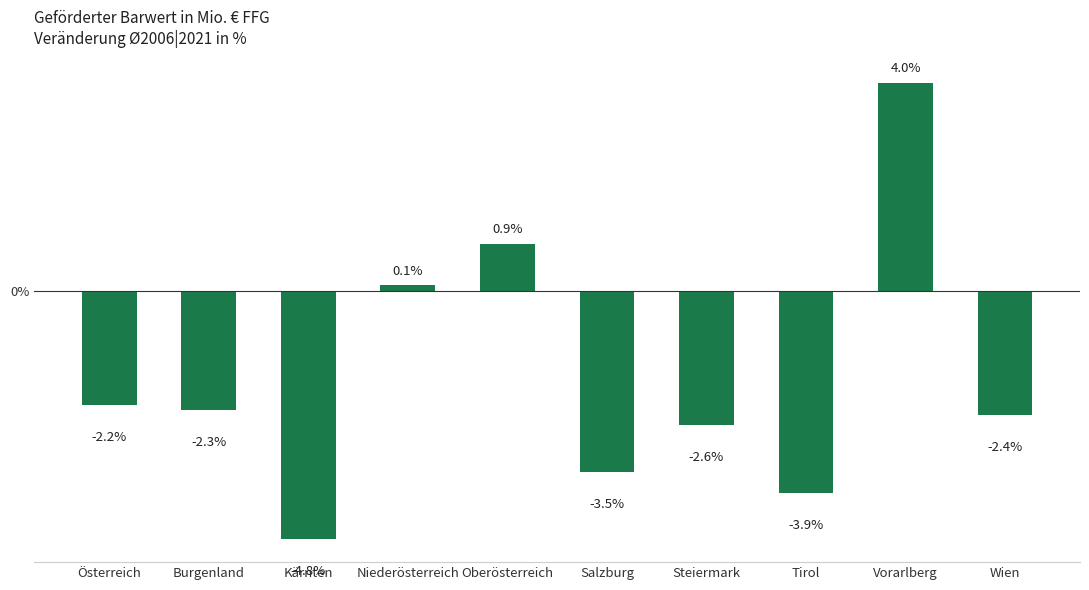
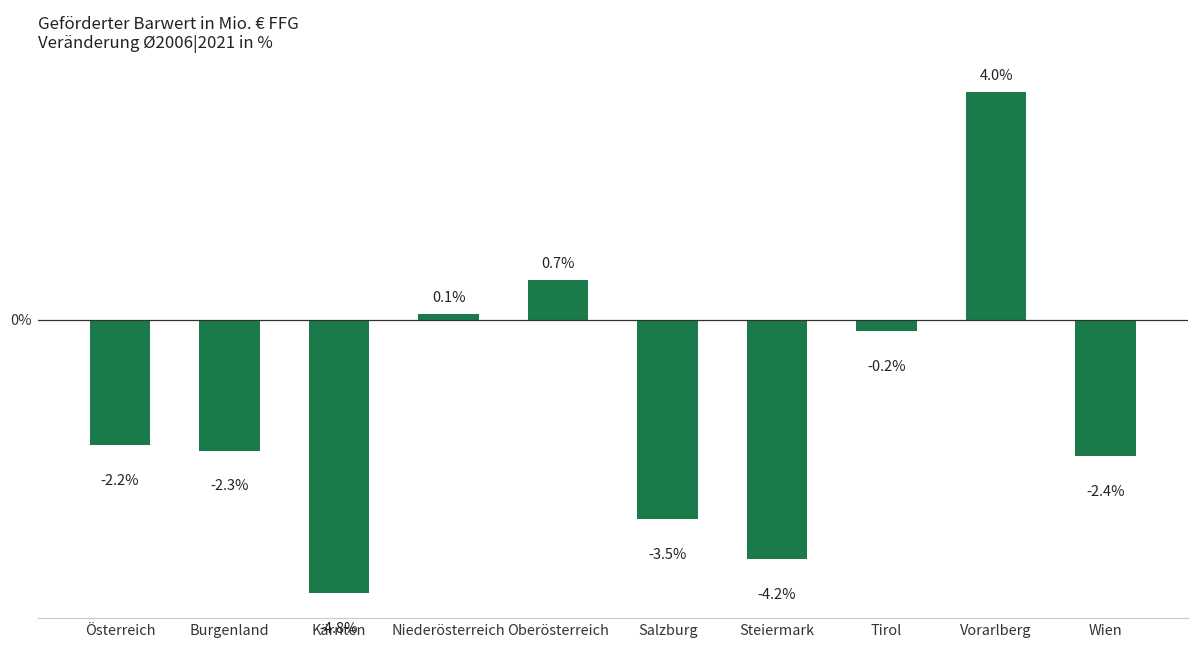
  {
    "Niederösterreich": "0.1%",
-   "Oberösterreich": "0.9%",
-   "Steiermark": "-2.6%",
-   "Tirol": "-3.9%",
+   "Oberösterreich": "0.7%",
+   "Steiermark": "-4.2%",
+   "Tirol": "-0.2%",
    "Vorarlberg": "4.0%"
  }
